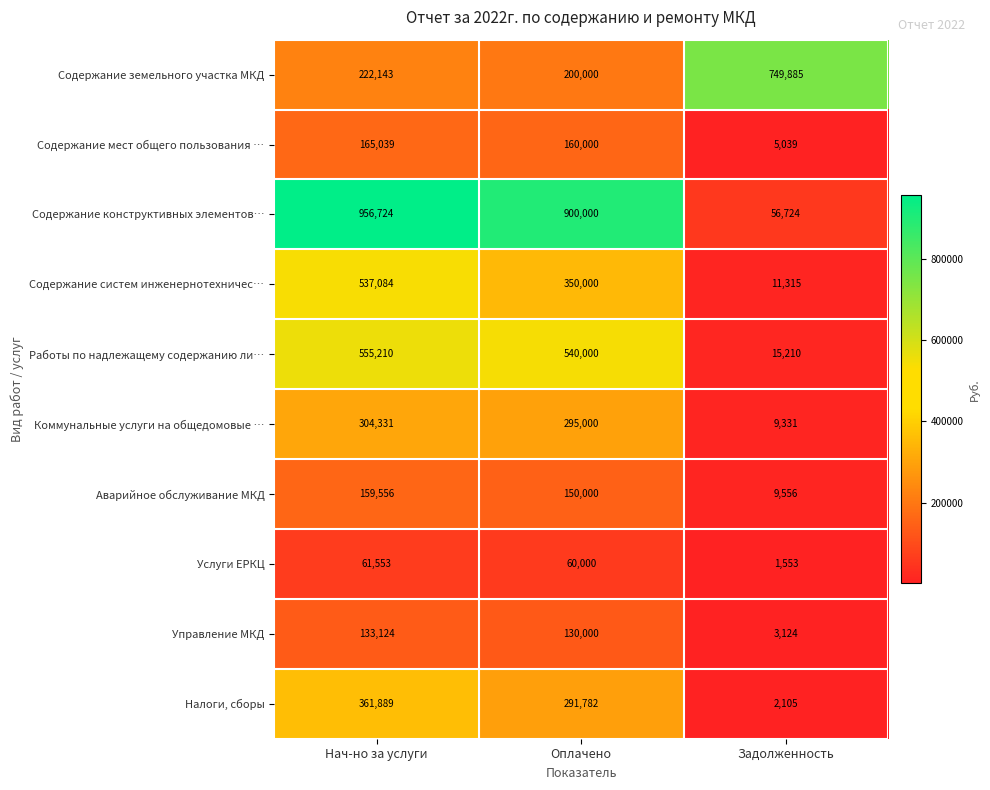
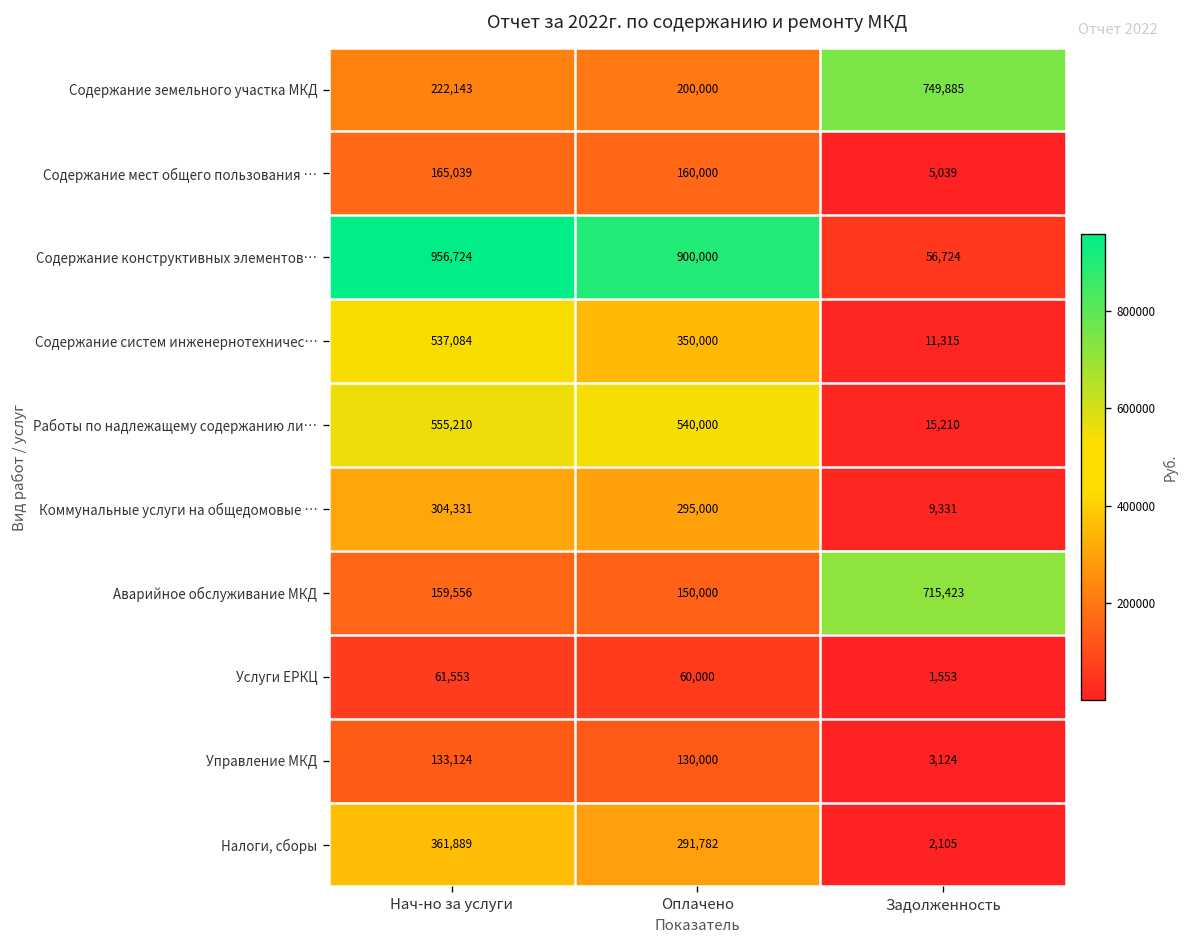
  {
    "Содержание земельного участка МКД": {
      "Нач-но за услуги": "222,143",
      "Оплачено": "200,000",
      "Задолженность": "749,885"
    },
    "Содержание мест общего пользования …": {
      "Нач-но за услуги": "165,039",
      "Оплачено": "160,000",
      "Задолженность": "5,039"
    },
    "Содержание конструктивных элементов…": {
      "Нач-но за услуги": "956,724",
      "Оплачено": "900,000",
      "Задолженность": "56,724"
    },
    "Содержание систем инженернотехничес…": {
      "Нач-но за услуги": "537,084",
      "Оплачено": "350,000",
      "Задолженность": "11,315"
    },
    "Работы по надлежащему содержанию ли…": {
      "Нач-но за услуги": "555,210",
      "Оплачено": "540,000",
      "Задолженность": "15,210"
    },
    "Коммунальные услуги на общедомовые …": {
      "Нач-но за услуги": "304,331",
      "Оплачено": "295,000",
      "Задолженность": "9,331"
    },
    "Аварийное обслуживание МКД": {
      "Нач-но за услуги": "159,556",
      "Оплачено": "150,000",
-     "Задолженность": "9,556"
+     "Задолженность": "715,423"
    },
    "Услуги ЕРКЦ": {
      "Нач-но за услуги": "61,553",
      "Оплачено": "60,000",
      "Задолженность": "1,553"
    },
    "Управление МКД": {
      "Нач-но за услуги": "133,124",
      "Оплачено": "130,000",
      "Задолженность": "3,124"
    },
    "Налоги, сборы": {
      "Нач-но за услуги": "361,889",
      "Оплачено": "291,782",
      "Задолженность": "2,105"
    }
  }
